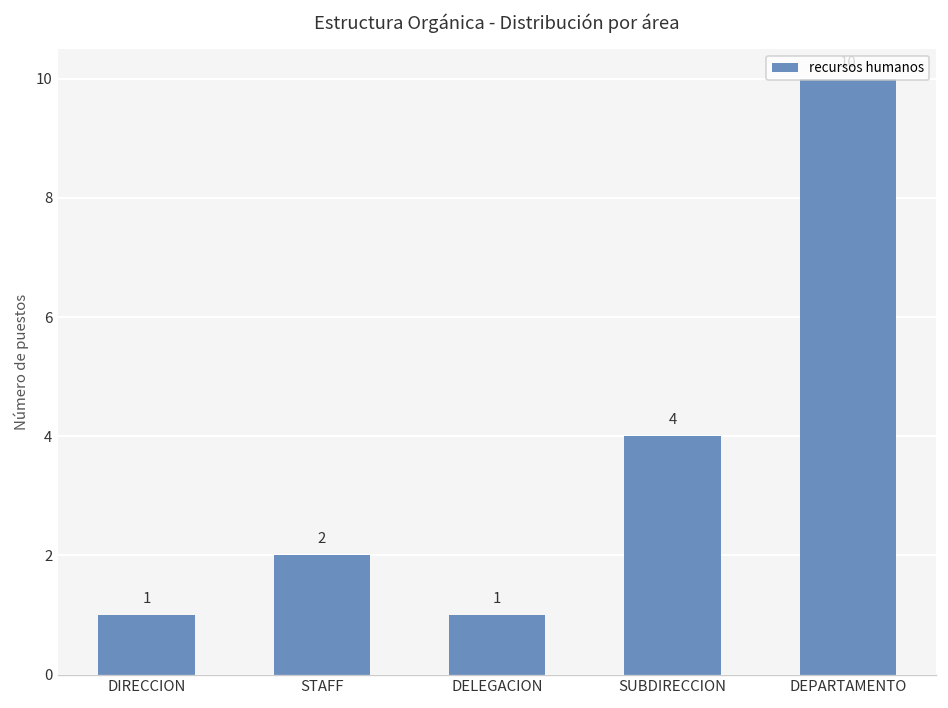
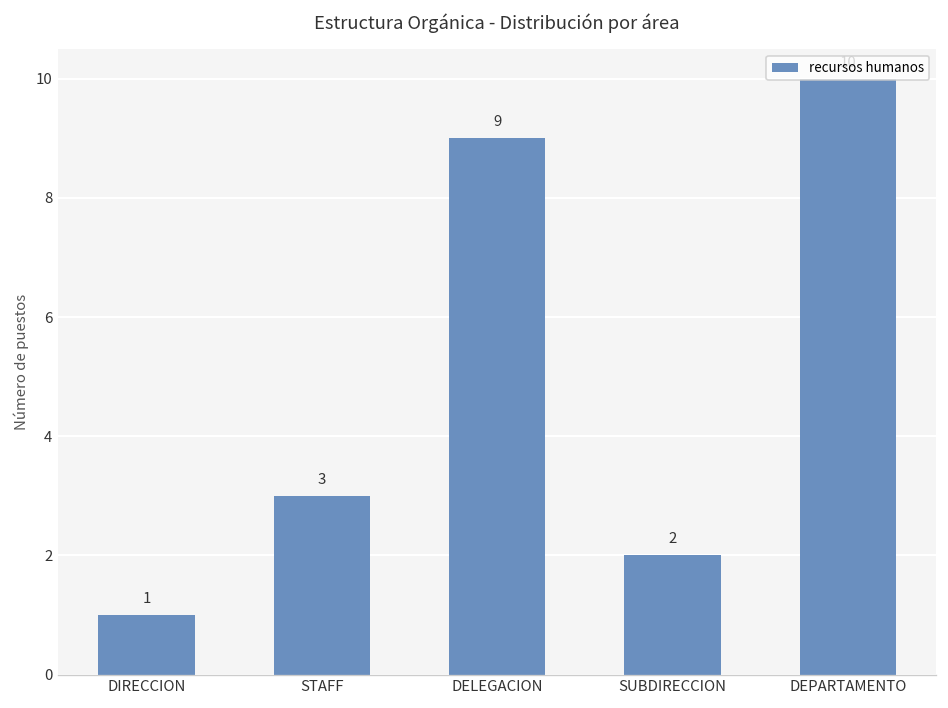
  {
    "DIRECCION": 1,
-   "STAFF": 2,
-   "DELEGACION": 1,
-   "SUBDIRECCION": 4
+   "STAFF": 3,
+   "DELEGACION": 9,
+   "SUBDIRECCION": 2
  }
